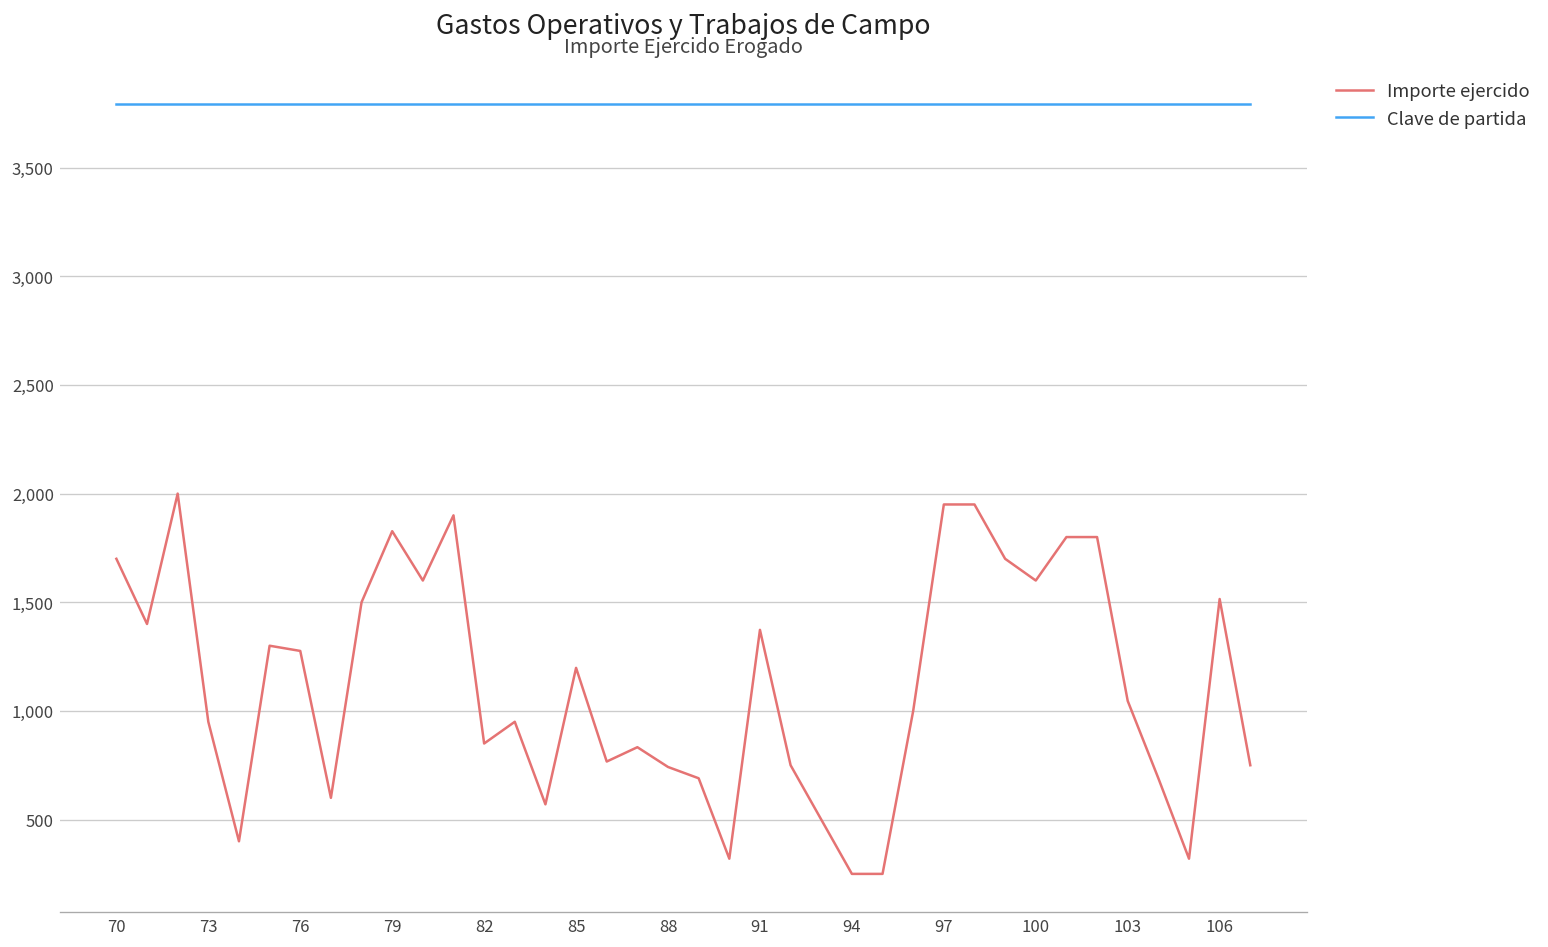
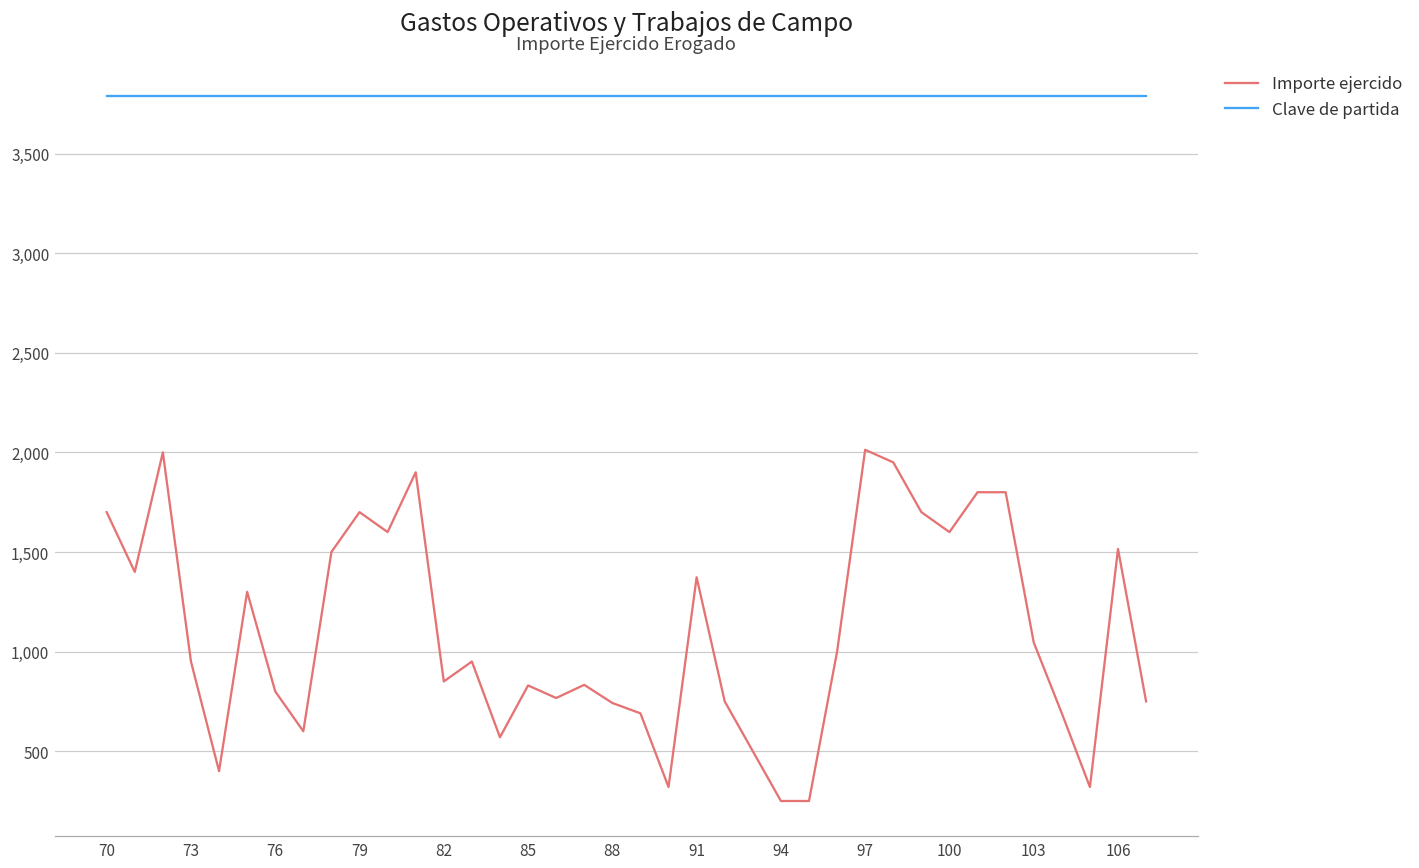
  {
    "Importe ejercido": {
      "70": "1,700",
      "73": "950",
-     "76": "1,280",
-     "79": "1,830",
+     "76": "800",
+     "79": "1,700",
      "82": "850",
-     "85": "1,200",
+     "85": "830",
      "88": "740",
      "91": "1,370",
      "94": "250",
-     "97": "1,950",
+     "97": "2,010",
      "100": "1,600",
      "103": "1,050",
      "106": "1,520"
    },
    "Clave de partida": {
      "70": "3,790",
      "73": "3,790",
      "76": "3,790",
      "79": "3,790",
      "82": "3,790",
      "85": "3,790",
      "88": "3,790",
      "91": "3,790",
      "94": "3,790",
      "97": "3,790",
      "100": "3,790",
      "103": "3,790",
      "106": "3,790"
    }
  }
